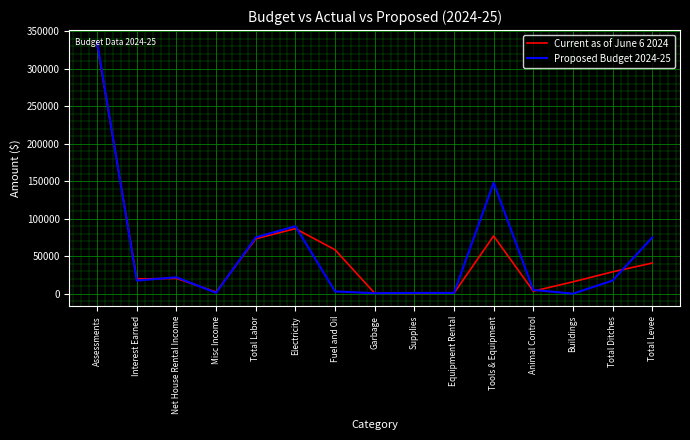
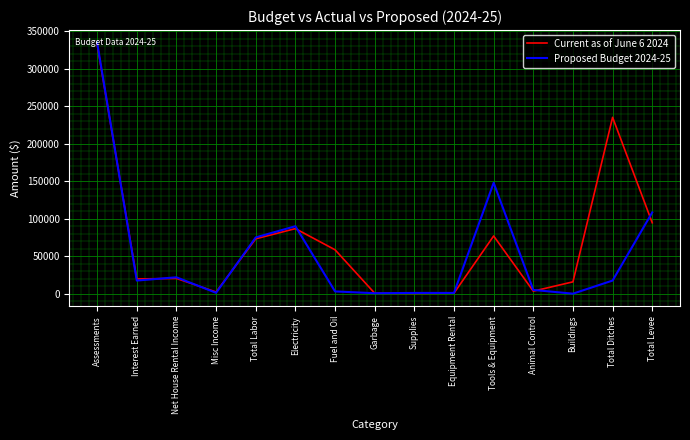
  {
    "Current as of June 6 2024": {
      "Fuel and Oil": 60000,
      "Tools & Equipment": 80000,
      "Buildings": 20000,
-     "Total Ditches": 30000,
-     "Total Levee": 40000
+     "Total Ditches": 240000,
+     "Total Levee": 90000
    },
    "Proposed Budget 2024-25": {
      "Fuel and Oil": 0,
      "Tools & Equipment": 150000,
      "Buildings": 0,
      "Total Ditches": 20000,
-     "Total Levee": 80000
+     "Total Levee": 110000
    }
  }
